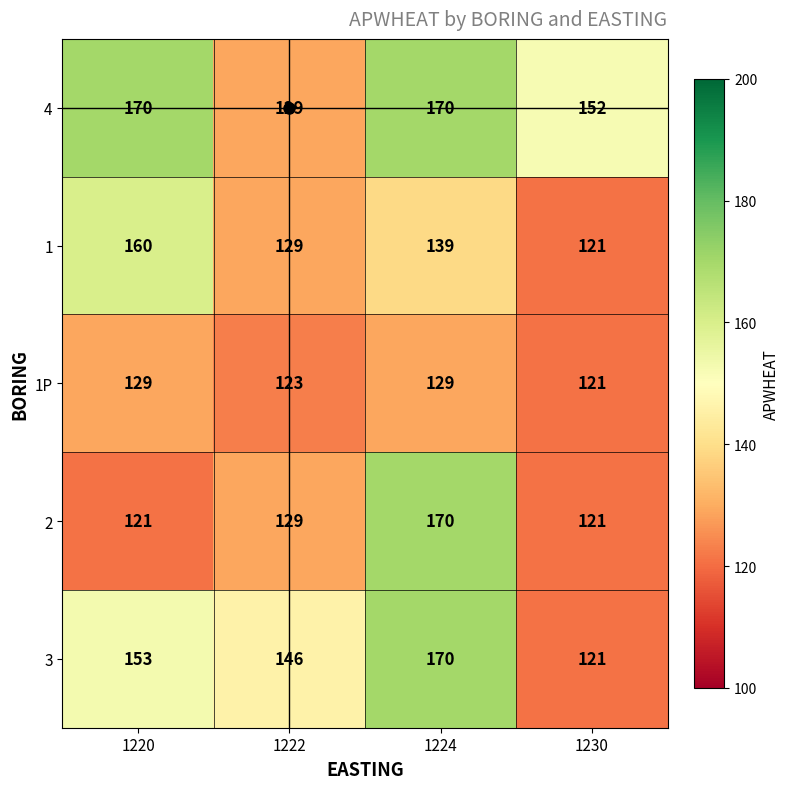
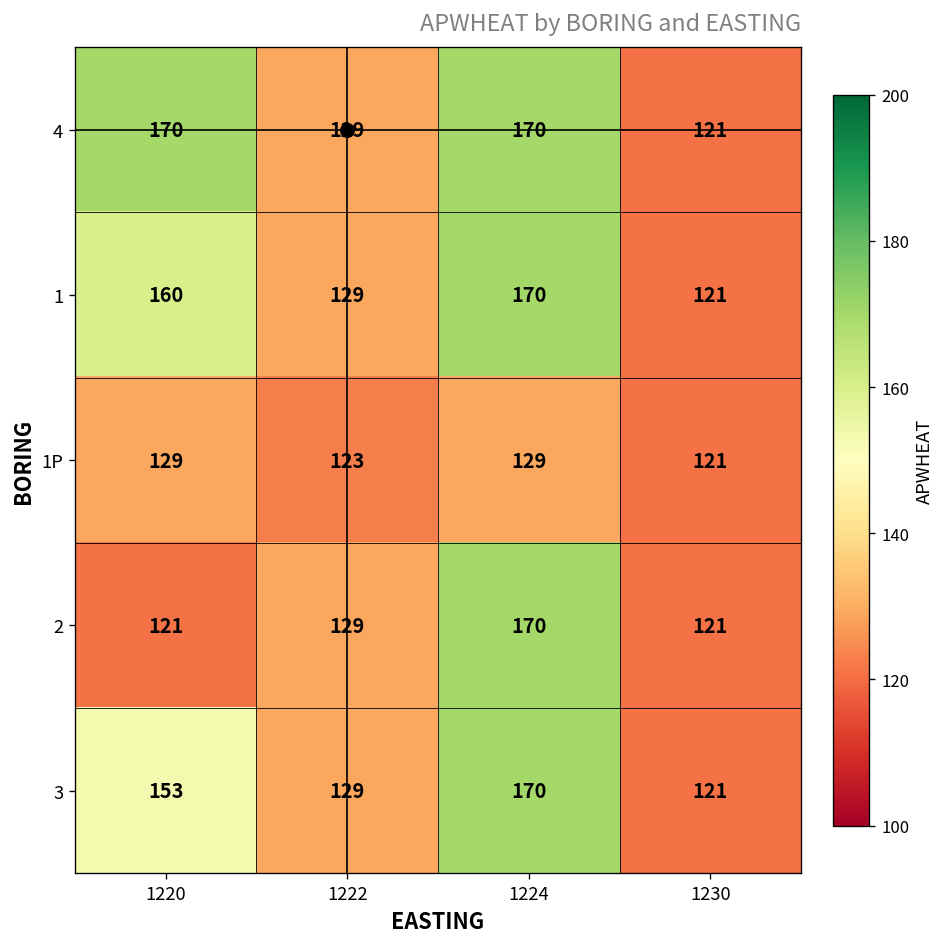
  {
    "4": {
      "1220": 170,
      "1224": 170,
-     "1230": 152
+     "1230": 121
    },
    "1": {
      "1220": 160,
      "1222": 129,
-     "1224": 139,
+     "1224": 170,
      "1230": 121
    },
    "1P": {
      "1220": 129,
      "1222": 123,
      "1224": 129,
      "1230": 121
    },
    "2": {
      "1220": 121,
      "1222": 129,
      "1224": 170,
      "1230": 121
    },
    "3": {
      "1220": 153,
-     "1222": 146,
+     "1222": 129,
      "1224": 170,
      "1230": 121
    }
  }
